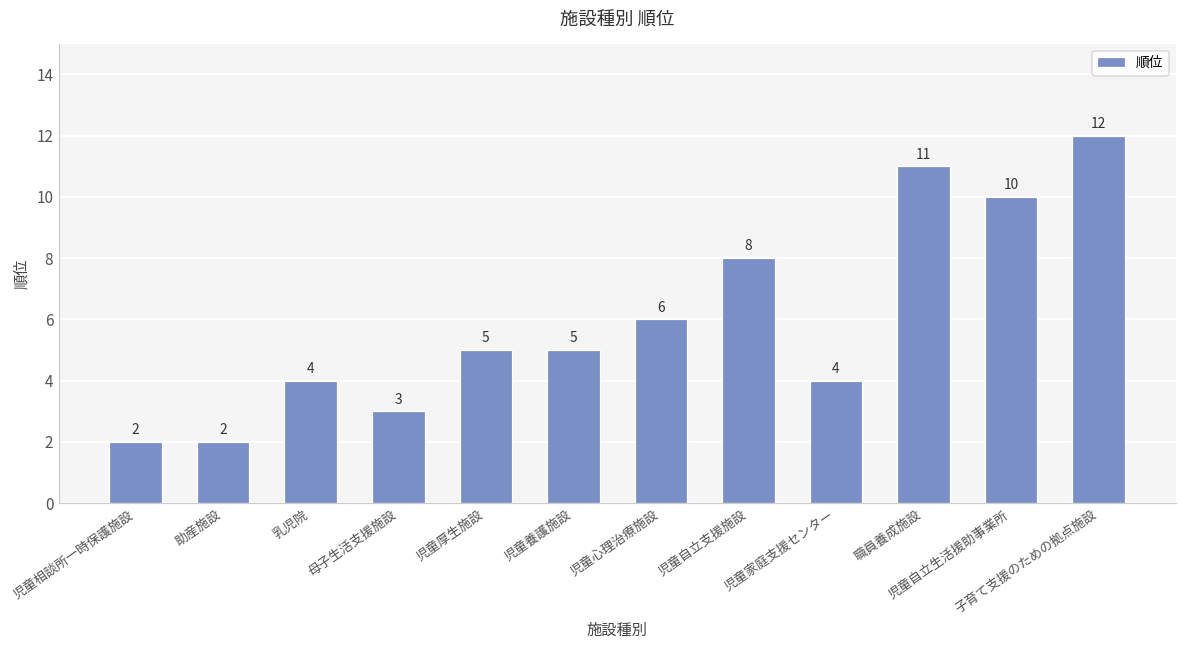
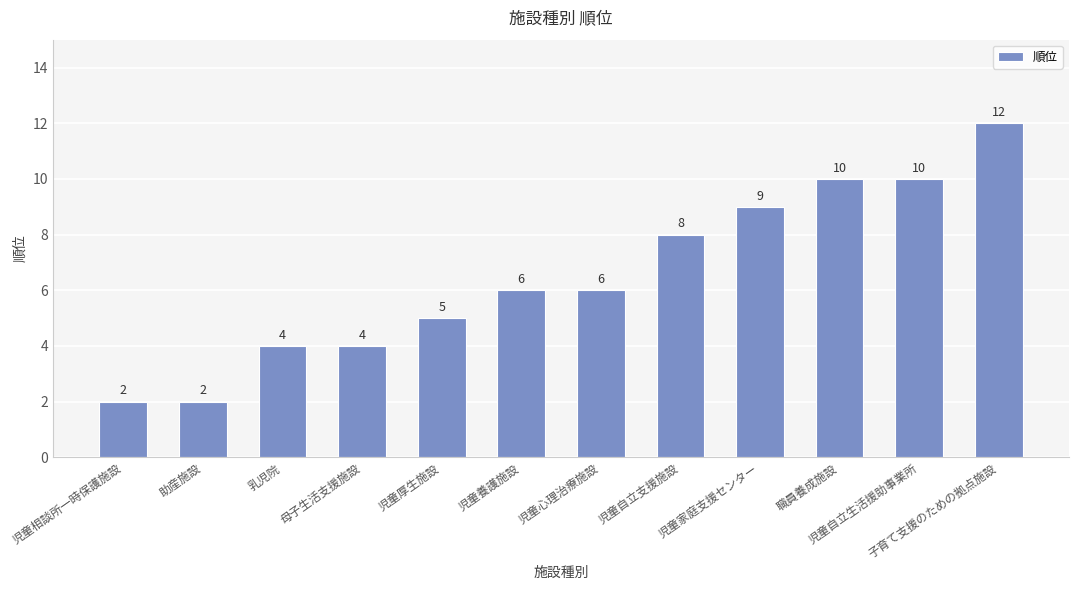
  {
    "児童相談所一時保護施設": 2,
    "助産施設": 2,
    "乳児院": 4,
-   "母子生活支援施設": 3,
+   "母子生活支援施設": 4,
    "児童厚生施設": 5,
-   "児童養護施設": 5,
+   "児童養護施設": 6,
    "児童心理治療施設": 6,
    "児童自立支援施設": 8,
-   "児童家庭支援センター": 4,
-   "職員養成施設": 11,
+   "児童家庭支援センター": 9,
+   "職員養成施設": 10,
    "児童自立生活援助事業所": 10,
    "子育て支援のための拠点施設": 12
  }
